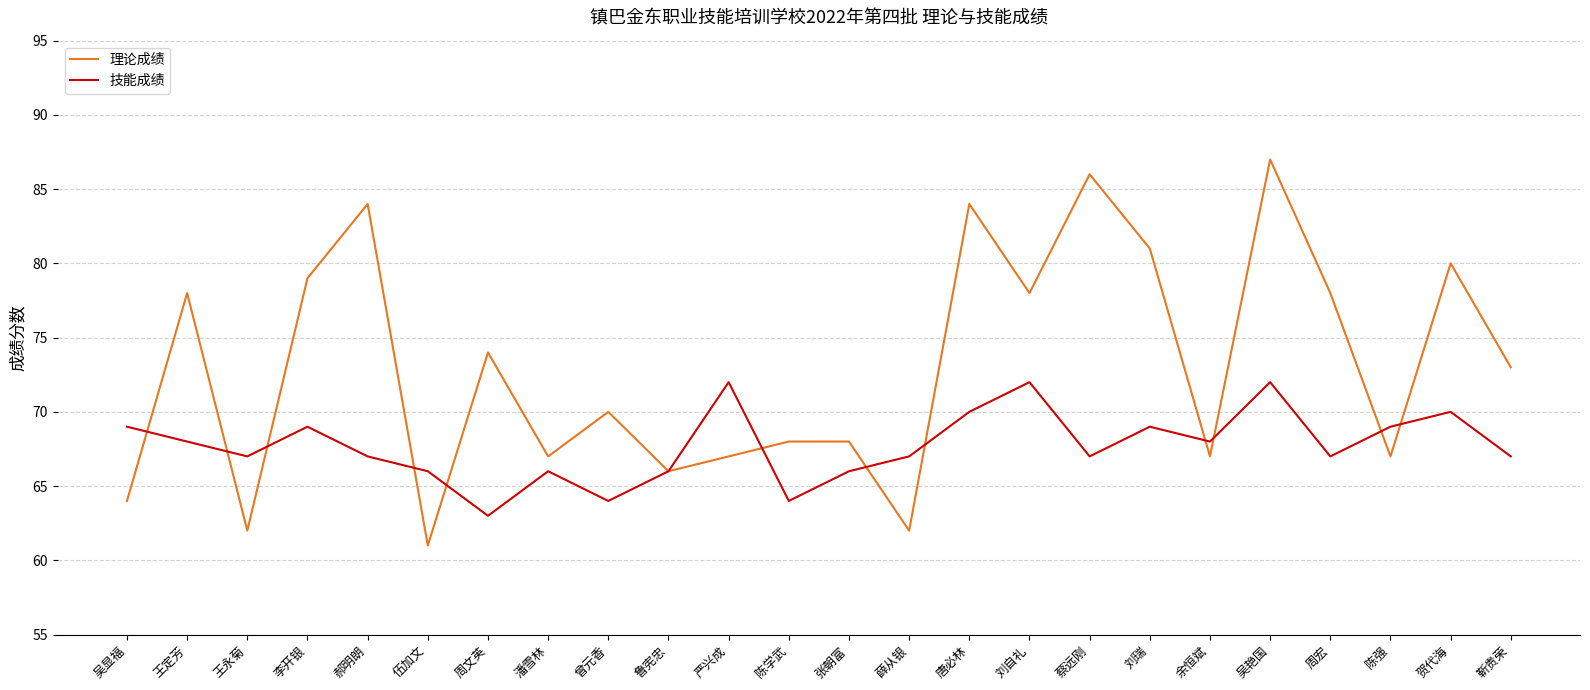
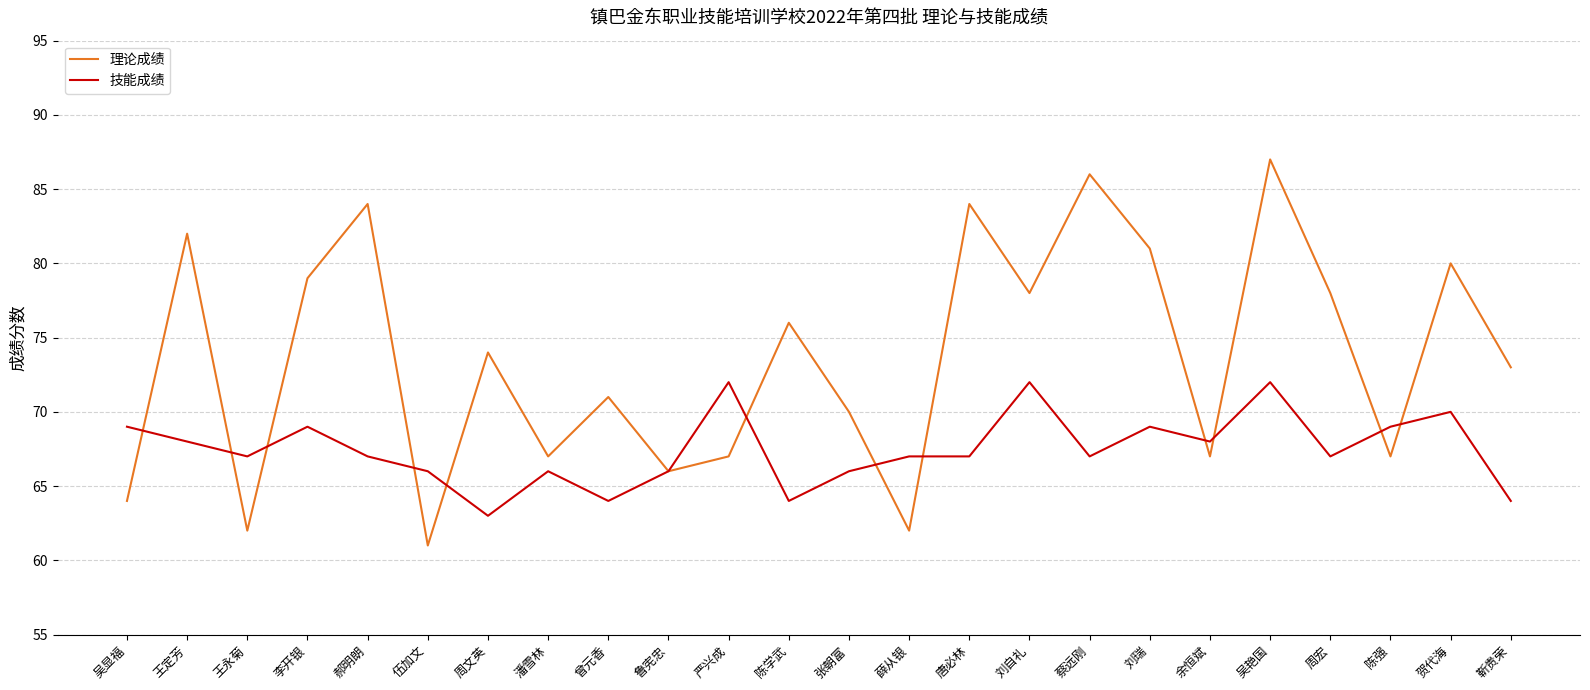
  {
    "理论成绩": {
      "吴显福": 64,
-     "王定芳": 78,
+     "王定芳": 82,
      "王永菊": 62,
      "李开银": 79,
      "郝明朗": 84,
      "伍加文": 61,
      "周文英": 74,
      "潘雪林": 67,
-     "曾元香": 70,
+     "曾元香": 71,
      "严兴成": 67,
-     "陈学武": 68,
-     "张朝富": 68,
+     "陈学武": 76,
+     "张朝富": 70,
      "薛从银": 62,
      "唐必林": 84,
      "刘自礼": 78,
      "蔡远刚": 86,
      "刘瑞": 81,
      "余恒斌": 67,
      "吴艳国": 87,
      "周宏": 78,
      "陈强": 67,
      "贺代海": 80,
      "靳贵荣": 73
    },
    "技能成绩": {
      "吴显福": 69,
      "王定芳": 68,
      "王永菊": 67,
      "李开银": 69,
      "郝明朗": 67,
      "伍加文": 66,
      "周文英": 63,
      "潘雪林": 66,
      "曾元香": 64,
      "严兴成": 72,
      "陈学武": 64,
      "张朝富": 66,
      "薛从银": 67,
-     "唐必林": 70,
+     "唐必林": 67,
      "刘自礼": 72,
      "蔡远刚": 67,
      "刘瑞": 69,
      "余恒斌": 68,
      "吴艳国": 72,
      "周宏": 67,
      "陈强": 69,
      "贺代海": 70,
-     "靳贵荣": 67
+     "靳贵荣": 64
    }
  }
